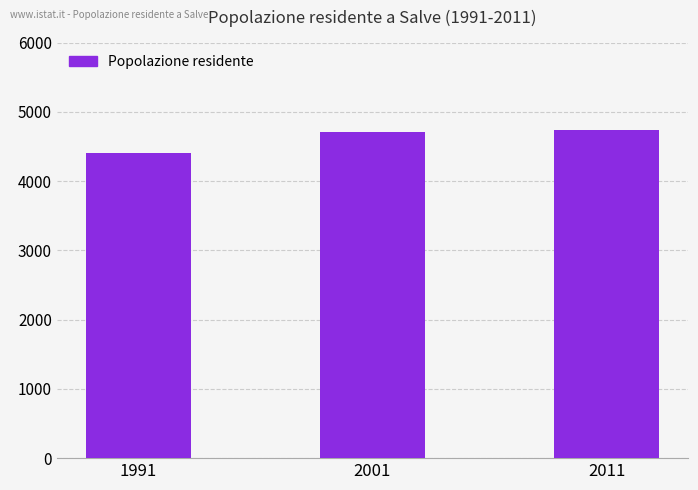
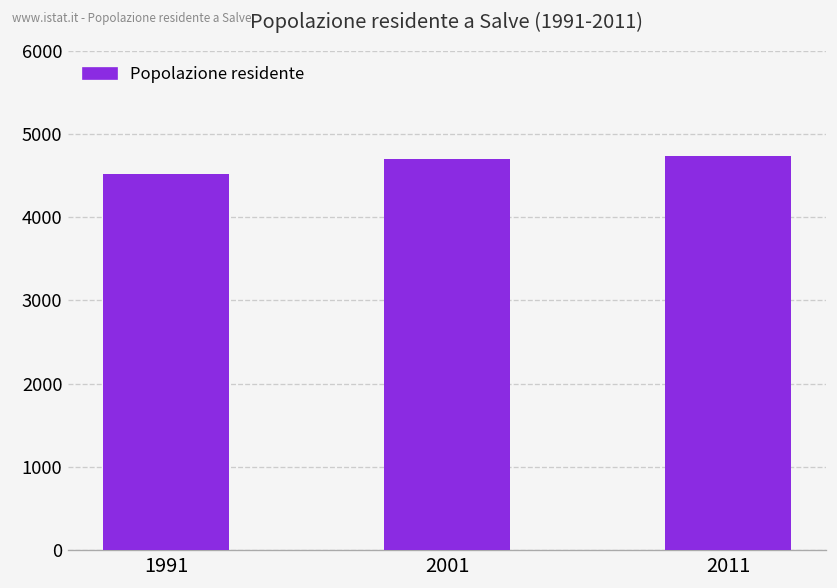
  {
-   "1991": 4400,
+   "1991": 4500,
    "2001": 4700,
    "2011": 4700
  }
